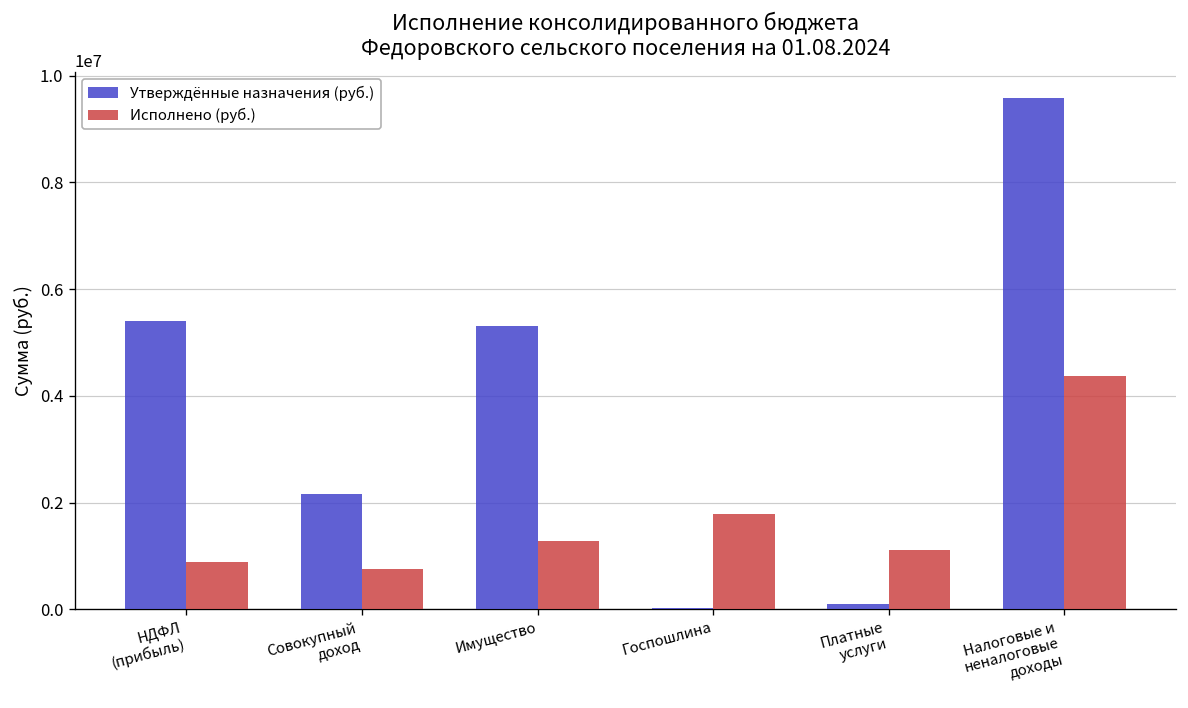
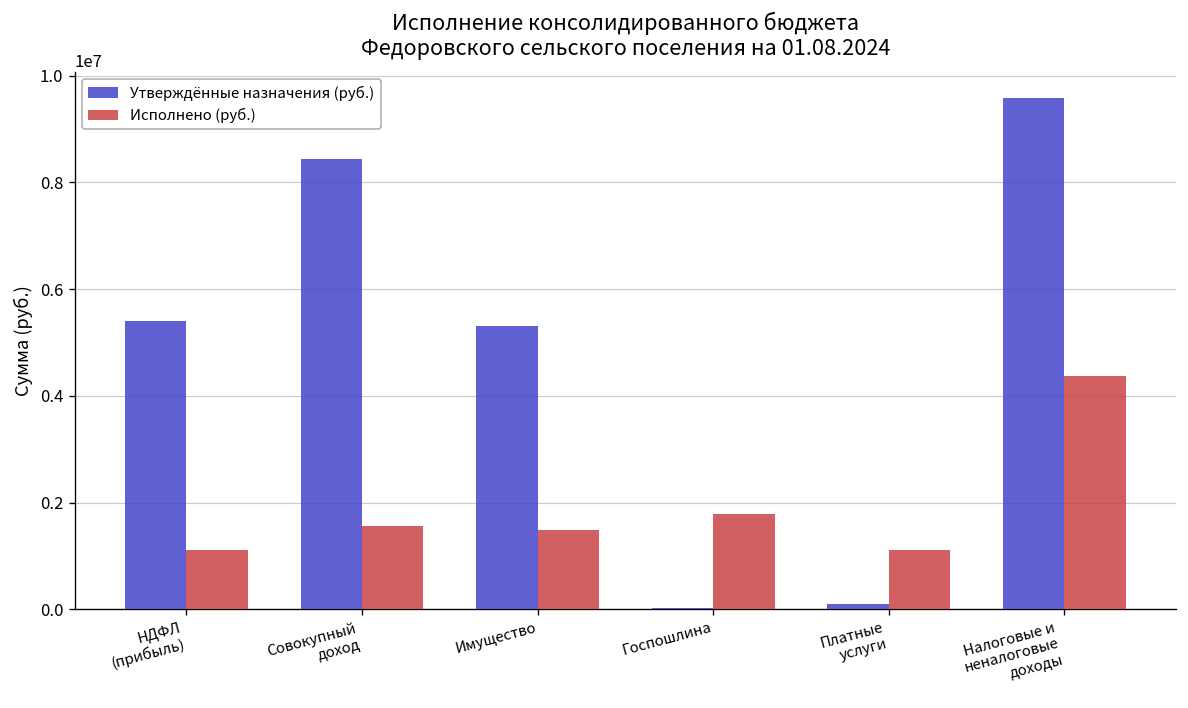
  {
    "Утверждённые назначения (руб.)": {
      "НДФЛ (прибыль)": 5400000,
-     "Совокупный доход": 2200000,
+     "Совокупный доход": 8400000,
      "Имущество": 5300000,
      "Платные услуги": 100000,
      "Налоговые и неналоговые доходы": 9600000
    },
    "Исполнено (руб.)": {
-     "НДФЛ (прибыль)": 900000,
-     "Совокупный доход": 800000,
-     "Имущество": 1300000,
+     "НДФЛ (прибыль)": 1100000,
+     "Совокупный доход": 1600000,
+     "Имущество": 1500000,
      "Госпошлина": 1800000,
      "Платные услуги": 1100000,
      "Налоговые и неналоговые доходы": 4400000
    }
  }
